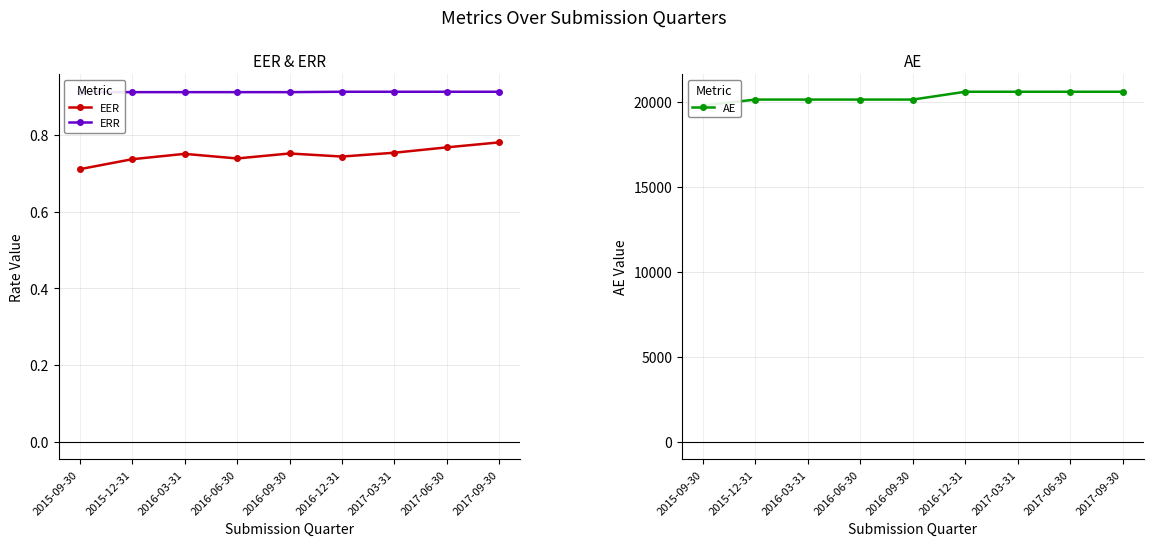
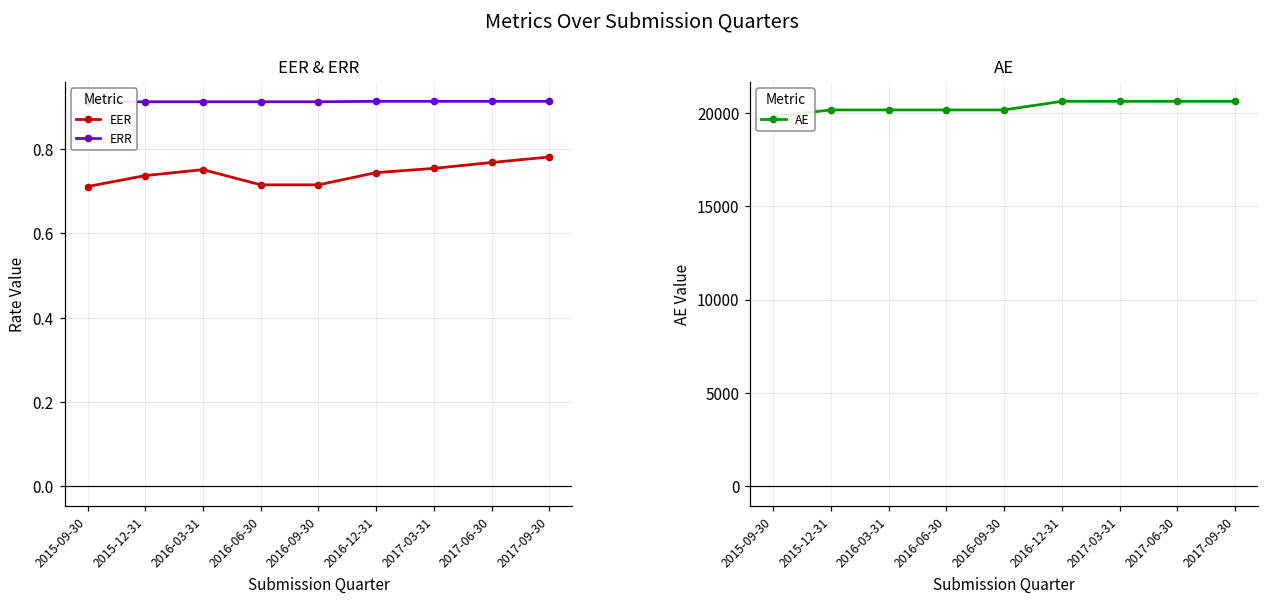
  {
    "EER & ERR": {
      "EER": {
        "2015-09-30": 0.71,
        "2015-12-31": 0.74,
        "2016-03-31": 0.75,
-       "2016-06-30": 0.74,
-       "2016-09-30": 0.75,
+       "2016-06-30": 0.72,
+       "2016-09-30": 0.72,
        "2016-12-31": 0.74,
        "2017-03-31": 0.75,
        "2017-06-30": 0.77,
        "2017-09-30": 0.78
      },
      "ERR": {
        "2015-12-31": 0.91,
        "2016-03-31": 0.91,
        "2016-06-30": 0.91,
        "2016-09-30": 0.91,
        "2016-12-31": 0.91,
        "2017-03-31": 0.91,
        "2017-06-30": 0.91,
        "2017-09-30": 0.91
      }
    },
    "AE": {
      "2015-12-31": 20100,
      "2016-03-31": 20100,
      "2016-06-30": 20100,
      "2016-09-30": 20100,
      "2016-12-31": 20600,
      "2017-03-31": 20600,
      "2017-06-30": 20600,
      "2017-09-30": 20600
    }
  }
